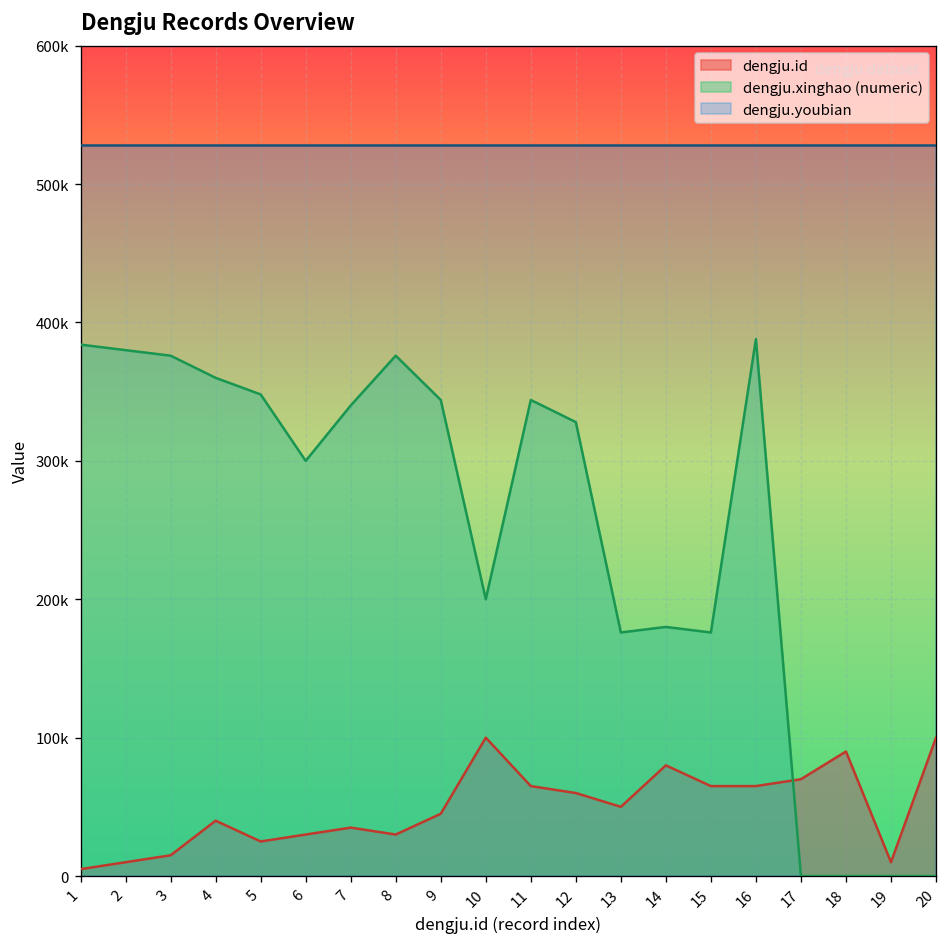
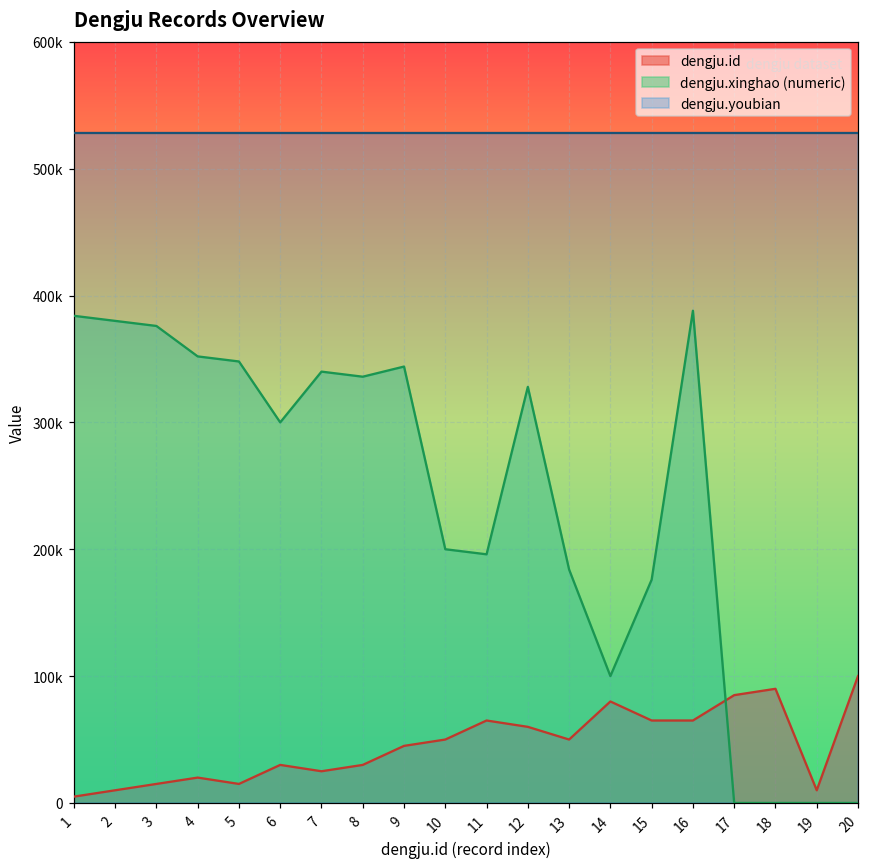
  {
    "dengju.id": {
      "1": 5000,
      "2": 10000,
      "3": 15000,
-     "4": 40000,
-     "5": 25000,
+     "4": 20000,
+     "5": 15000,
      "6": 30000,
-     "7": 35000,
+     "7": 25000,
      "8": 30000,
      "9": 45000,
-     "10": 100000,
+     "10": 50000,
      "11": 65000,
      "12": 60000,
      "13": 50000,
      "14": 80000,
      "15": 65000,
      "16": 65000,
-     "17": 70000,
+     "17": 85000,
      "18": 90000,
      "19": 10000,
      "20": 100000
    },
    "dengju.xinghao (numeric)": {
      "1": 384000,
      "2": 380000,
      "3": 376000,
-     "4": 360000,
+     "4": 352000,
      "5": 348000,
      "6": 300000,
      "7": 340000,
-     "8": 376000,
+     "8": 336000,
      "9": 344000,
      "10": 200000,
-     "11": 344000,
+     "11": 196000,
      "12": 328000,
-     "13": 176000,
-     "14": 180000,
+     "13": 184000,
+     "14": 100000,
      "15": 176000,
      "16": 388000,
      "17": 0,
      "18": 0,
      "19": 0,
      "20": 0
    },
    "dengju.youbian": {
      "1": 528000,
      "2": 528000,
      "3": 528000,
      "4": 528000,
      "5": 528000,
      "6": 528000,
      "7": 528000,
      "8": 528000,
      "9": 528000,
      "10": 528000,
      "11": 528000,
      "12": 528000,
      "13": 528000,
      "14": 528000,
      "15": 528000,
      "16": 528000,
      "17": 528000,
      "18": 528000,
      "19": 528000,
      "20": 528000
    }
  }
